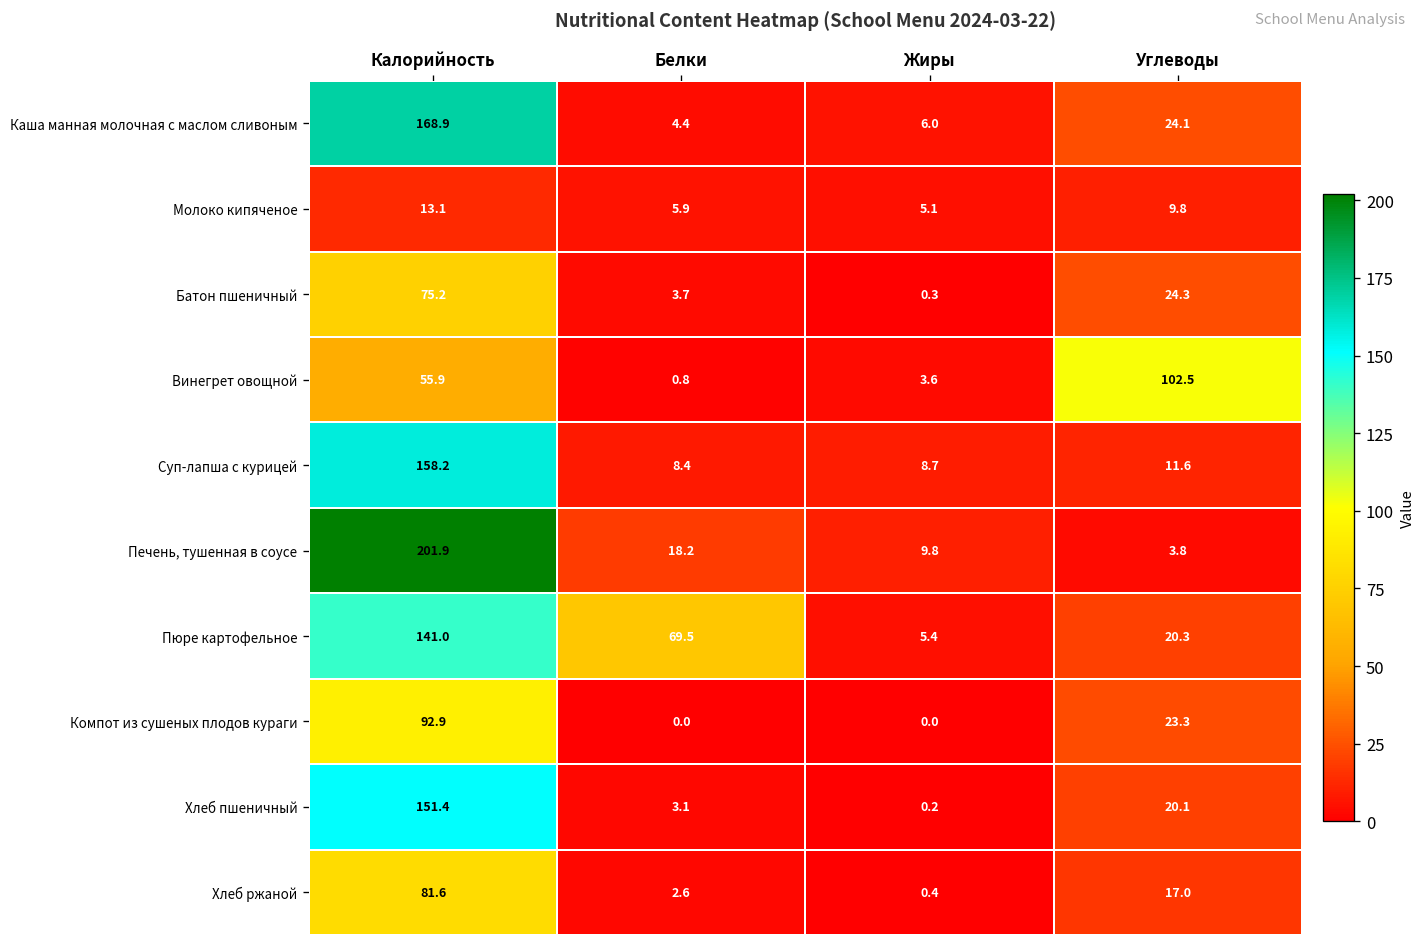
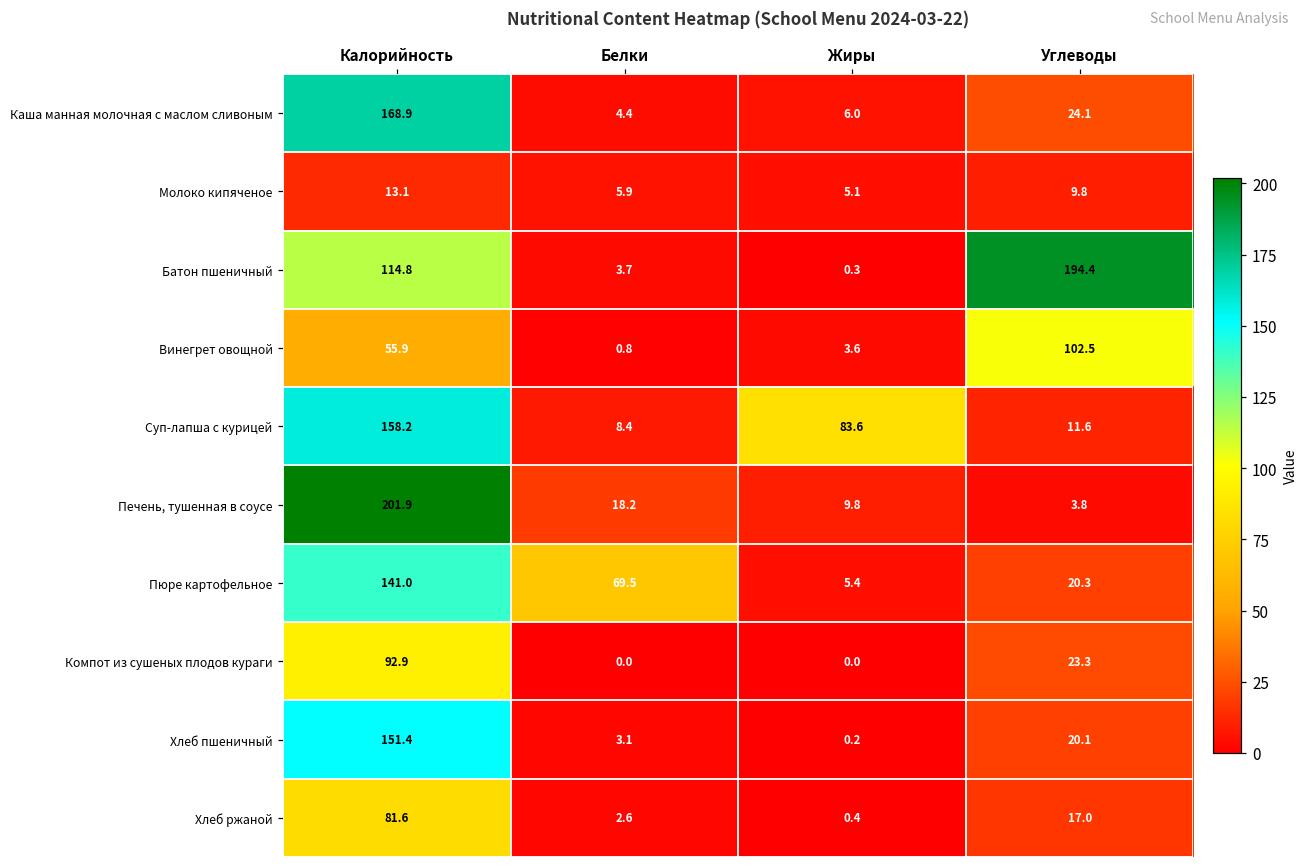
  {
    "Каша манная молочная с маслом сливоным": {
      "Калорийность": 168.9,
      "Белки": 4.4,
      "Жиры": 6.0,
      "Углеводы": 24.1
    },
    "Молоко кипяченое": {
      "Калорийность": 13.1,
      "Белки": 5.9,
      "Жиры": 5.1,
      "Углеводы": 9.8
    },
    "Батон пшеничный": {
-     "Калорийность": 75.2,
+     "Калорийность": 114.8,
      "Белки": 3.7,
      "Жиры": 0.3,
-     "Углеводы": 24.3
+     "Углеводы": 194.4
    },
    "Винегрет овощной": {
      "Калорийность": 55.9,
      "Белки": 0.8,
      "Жиры": 3.6,
      "Углеводы": 102.5
    },
    "Суп-лапша с курицей": {
      "Калорийность": 158.2,
      "Белки": 8.4,
-     "Жиры": 8.7,
+     "Жиры": 83.6,
      "Углеводы": 11.6
    },
    "Печень, тушенная в соусе": {
      "Калорийность": 201.9,
      "Белки": 18.2,
      "Жиры": 9.8,
      "Углеводы": 3.8
    },
    "Пюре картофельное": {
      "Калорийность": 141.0,
      "Белки": 69.5,
      "Жиры": 5.4,
      "Углеводы": 20.3
    },
    "Компот из сушеных плодов кураги": {
      "Калорийность": 92.9,
      "Белки": 0.0,
      "Жиры": 0.0,
      "Углеводы": 23.3
    },
    "Хлеб пшеничный": {
      "Калорийность": 151.4,
      "Белки": 3.1,
      "Жиры": 0.2,
      "Углеводы": 20.1
    },
    "Хлеб ржаной": {
      "Калорийность": 81.6,
      "Белки": 2.6,
      "Жиры": 0.4,
      "Углеводы": 17.0
    }
  }
